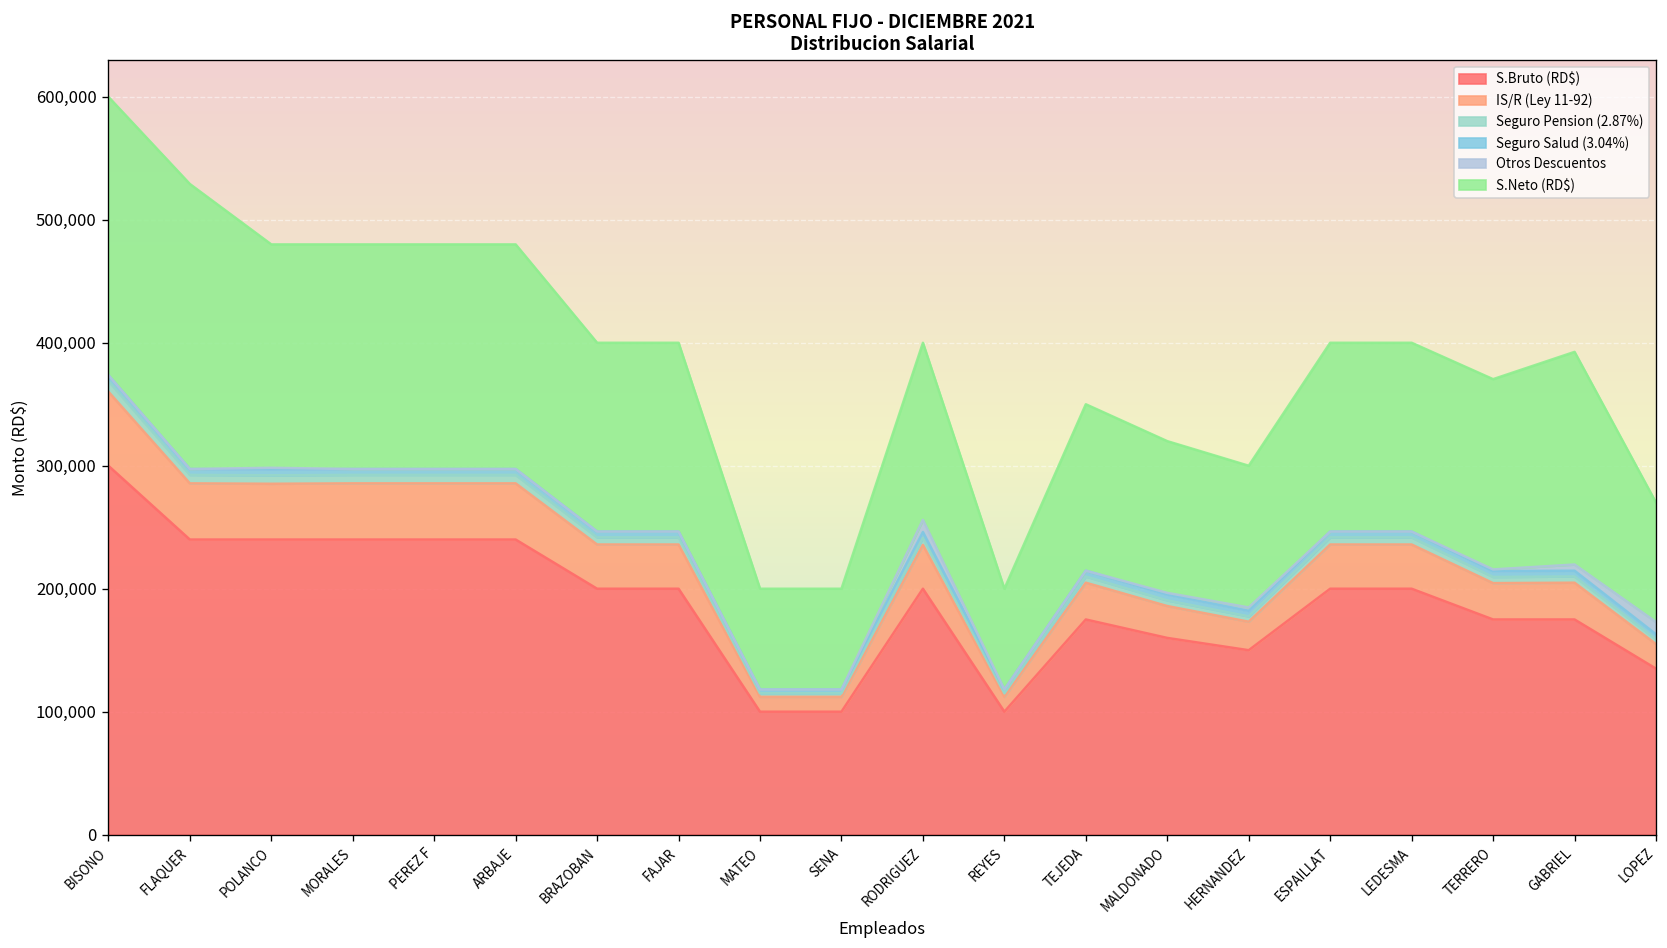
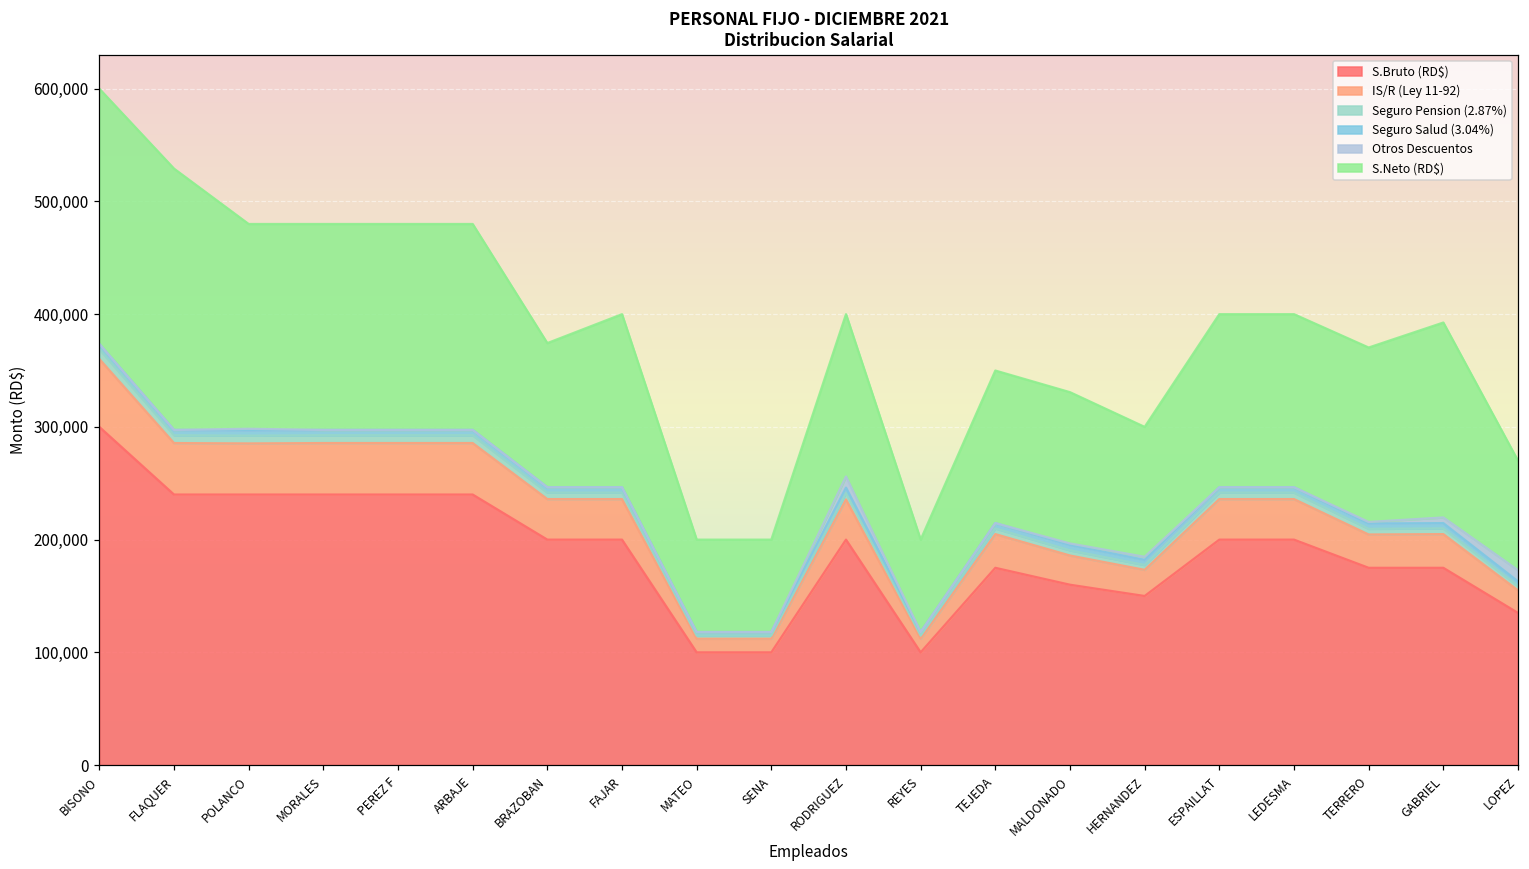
  {
    "S.Neto (RD$)": {
      "BISONO": "226,000",
      "FLAQUER": "232,000",
      "POLANCO": "182,000",
      "MORALES": "183,000",
      "PEREZ F": "183,000",
      "ARBAJE": "183,000",
-     "BRAZOBAN": "154,000",
+     "BRAZOBAN": "128,000",
      "FAJAR": "154,000",
      "MATEO": "82,000",
      "SENA": "82,000",
      "RODRIGUEZ": "144,000",
      "REYES": "82,000",
      "TEJEDA": "135,000",
-     "MALDONADO": "123,000",
+     "MALDONADO": "134,000",
      "HERNANDEZ": "115,000",
      "ESPAILLAT": "154,000",
      "LEDESMA": "154,000",
      "TERRERO": "155,000",
      "GABRIEL": "173,000",
      "LOPEZ": "97,000"
    }
  }
